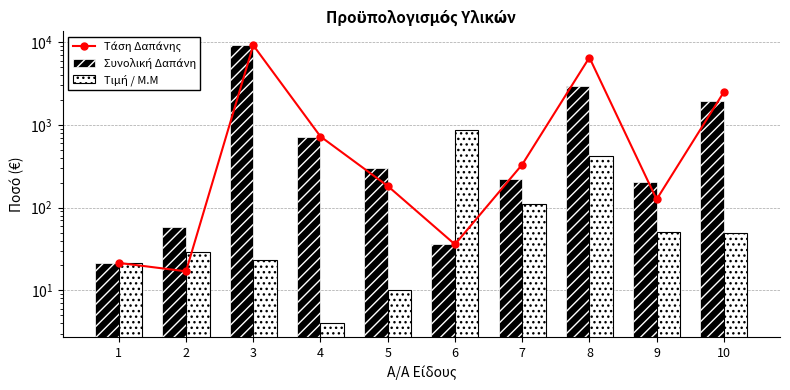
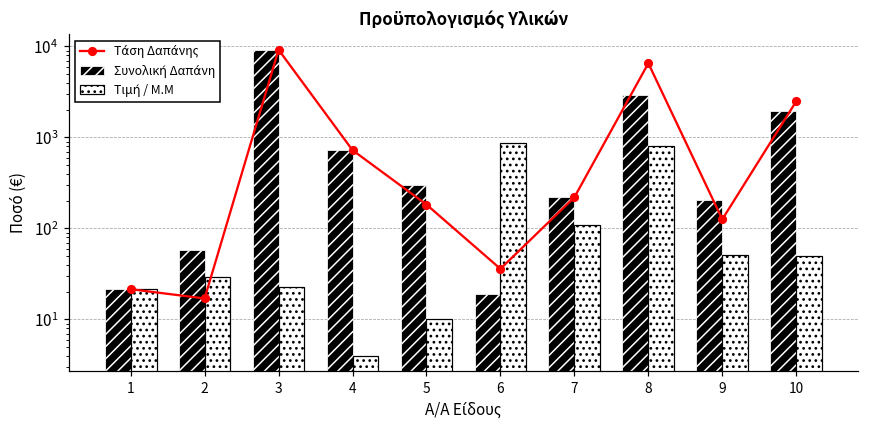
  {
    "Συνολική Δαπάνη": {
      "1": 22,
      "2": 60,
      "3": 9000,
      "4": 700,
      "5": 300,
-     "6": 40,
+     "6": 19,
      "7": 220,
      "8": 2900,
      "9": 200,
      "10": 2000
    },
    "Τάση Δαπάνης": {
      "1": 22,
      "2": 17,
      "3": 9000,
      "4": 700,
      "5": 180,
      "6": 40,
-     "7": 330,
+     "7": 220,
      "8": 7000,
      "9": 130,
      "10": 2500
    },
    "Τιμή / Μ.Μ": {
      "1": 22,
      "2": 29,
      "3": 23,
      "4": 4,
      "5": 10,
      "6": 900,
      "7": 110,
-     "8": 400,
+     "8": 800,
      "9": 50,
      "10": 50
    }
  }
